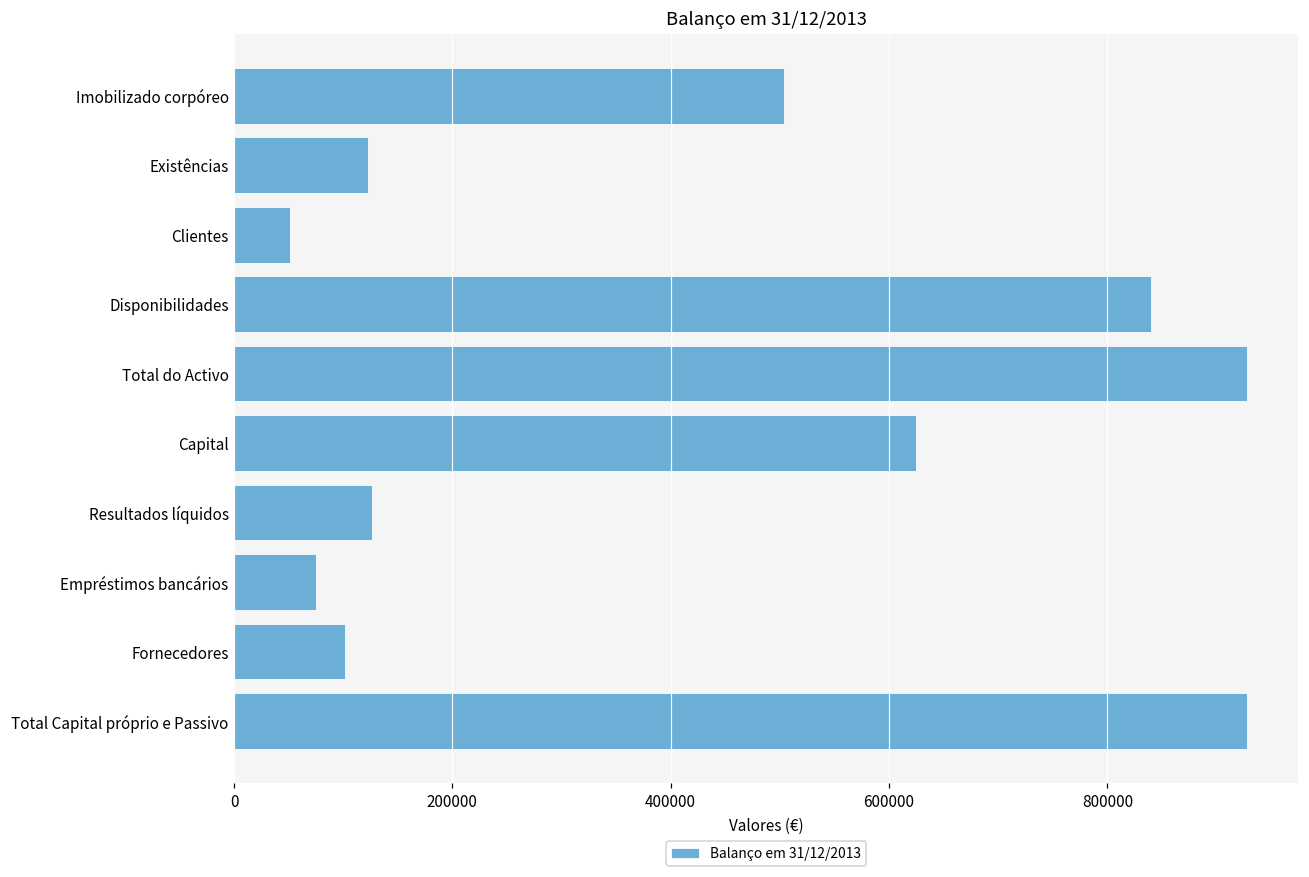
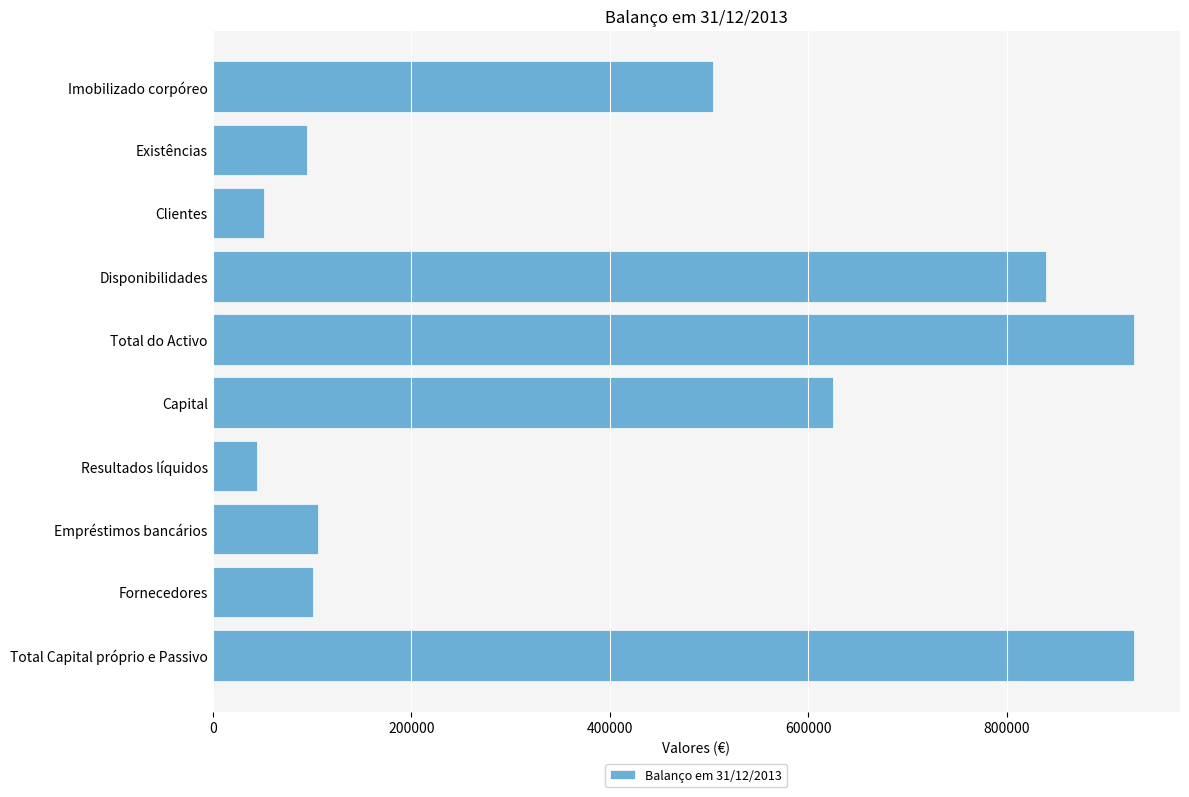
  {
    "Imobilizado corpóreo": 500000,
-   "Existências": 120000,
+   "Existências": 90000,
    "Clientes": 50000,
    "Disponibilidades": 840000,
    "Total do Activo": 930000,
    "Capital": 630000,
-   "Resultados líquidos": 130000,
-   "Empréstimos bancários": 80000,
+   "Resultados líquidos": 50000,
+   "Empréstimos bancários": 110000,
    "Fornecedores": 100000,
    "Total Capital próprio e Passivo": 930000
  }
